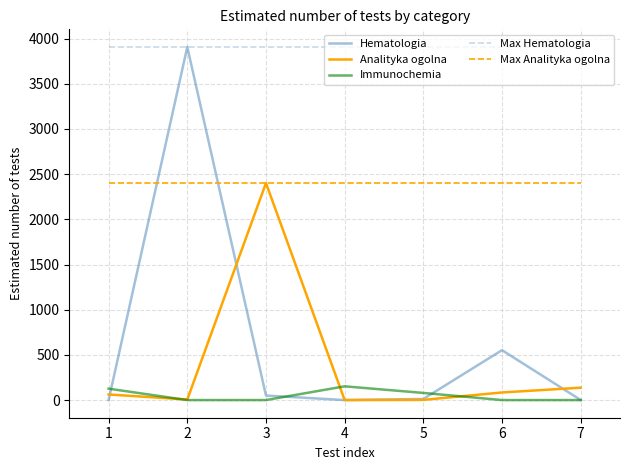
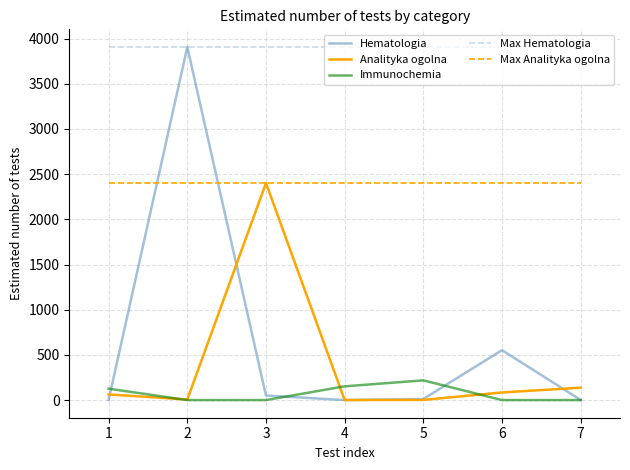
  {
    "Immunochemia": {
      "1": 100,
      "3": 0,
      "4": 200,
-     "5": 100,
+     "5": 200,
      "6": 0
    }
  }
